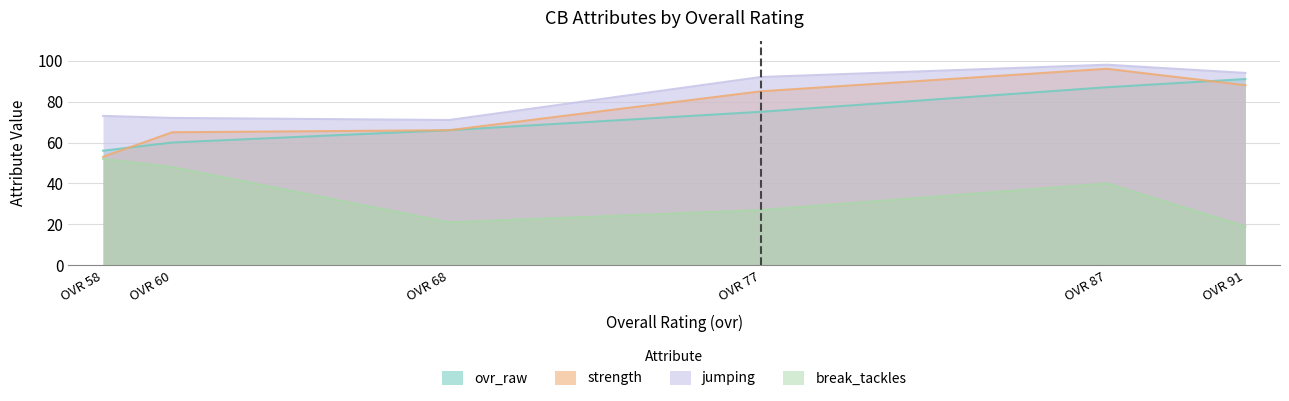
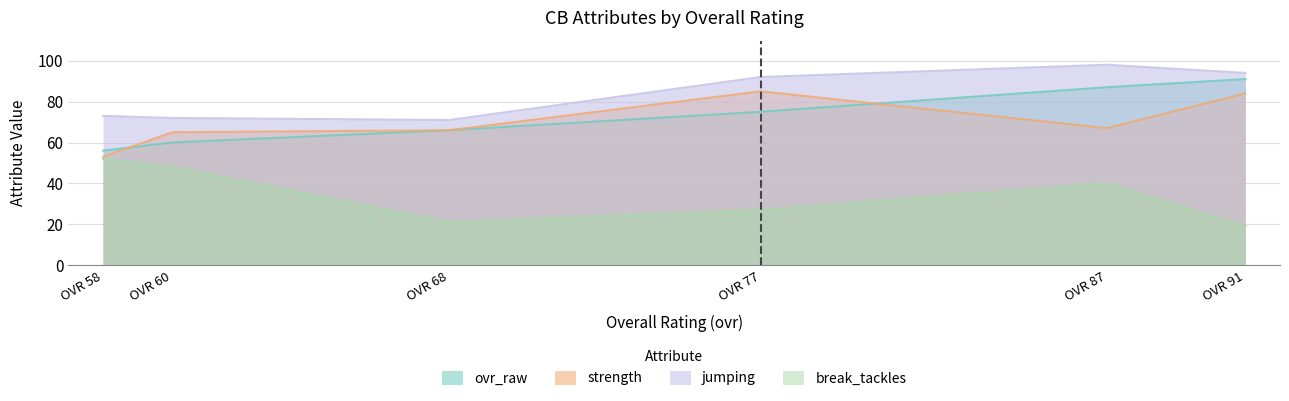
  {
    "strength": {
      "OVR 60": 65,
      "OVR 77": 85,
-     "OVR 87": 96,
-     "OVR 91": 88
+     "OVR 87": 67,
+     "OVR 91": 84
    }
  }
